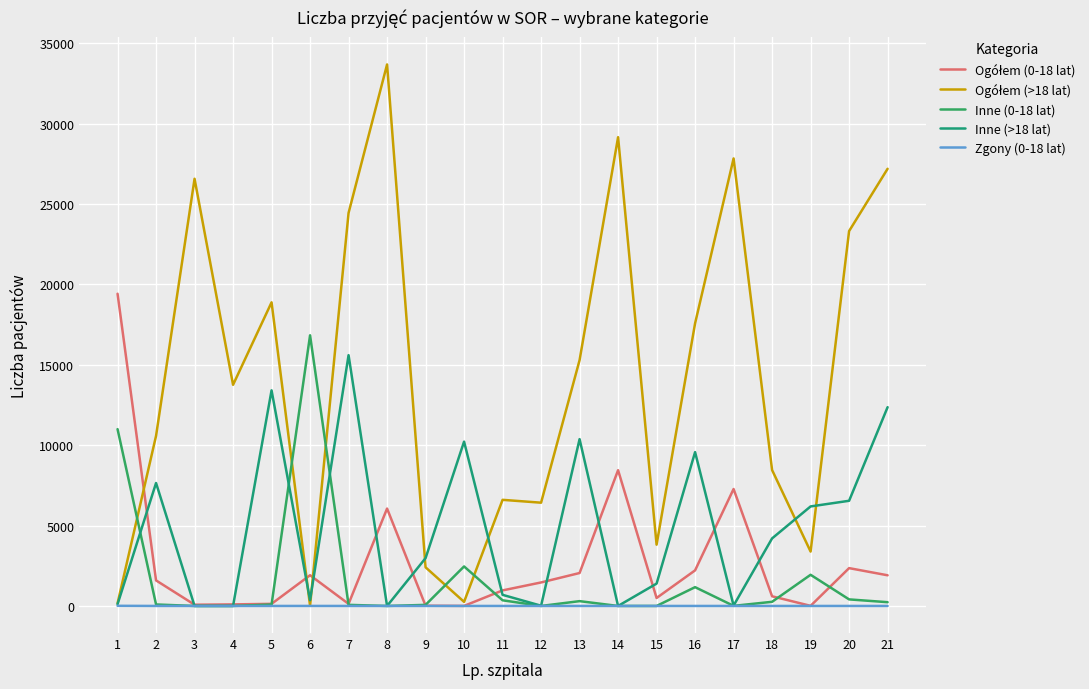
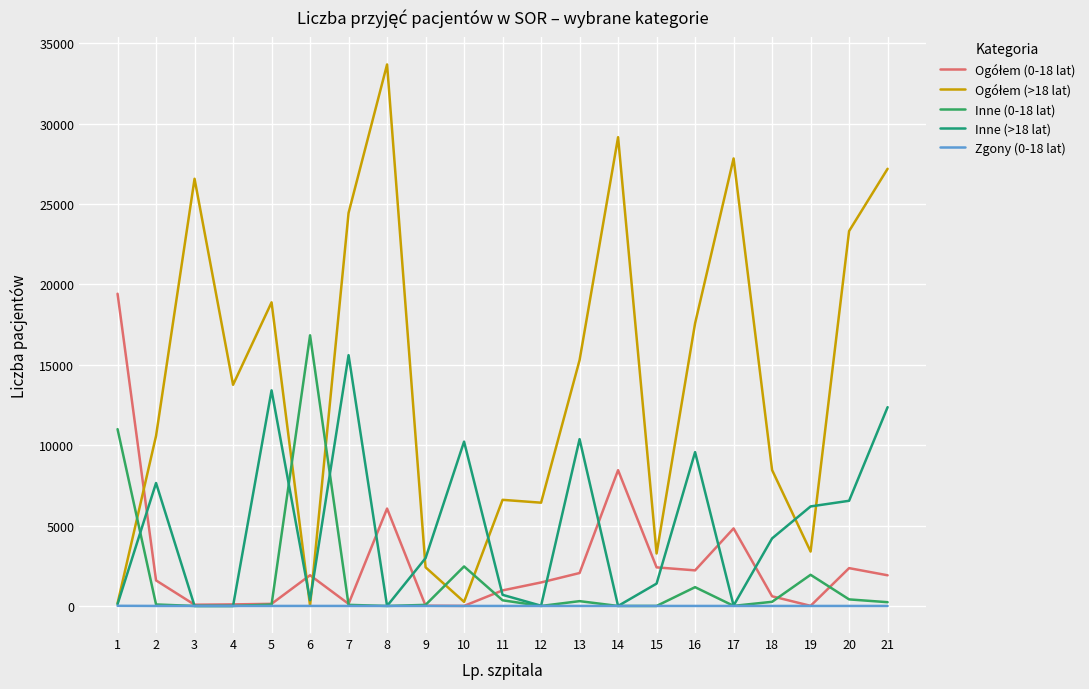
  {
    "Ogółem (0-18 lat)": {
      "1": 19400,
      "2": 1600,
      "6": 1900,
      "8": 6100,
      "11": 1000,
      "12": 1500,
      "13": 2000,
      "14": 8400,
-     "15": 500,
+     "15": 2400,
      "16": 2200,
-     "17": 7300,
+     "17": 4800,
      "18": 600,
      "20": 2400,
      "21": 1900
    },
    "Ogółem (>18 lat)": {
      "2": 10600,
      "3": 26600,
      "4": 13800,
      "5": 18900,
      "7": 24400,
      "8": 33700,
      "9": 2400,
      "10": 300,
      "11": 6600,
      "12": 6400,
      "13": 15300,
      "14": 29200,
-     "15": 3800,
+     "15": 3300,
      "16": 17600,
      "17": 27800,
      "18": 8500,
      "19": 3400,
      "20": 23300,
      "21": 27200
    },
    "Zgony (0-18 lat)": {
      "11": 0,
      "13": 0,
      "16": 0,
      "18": 0,
      "20": 0,
      "21": 0
    }
  }
